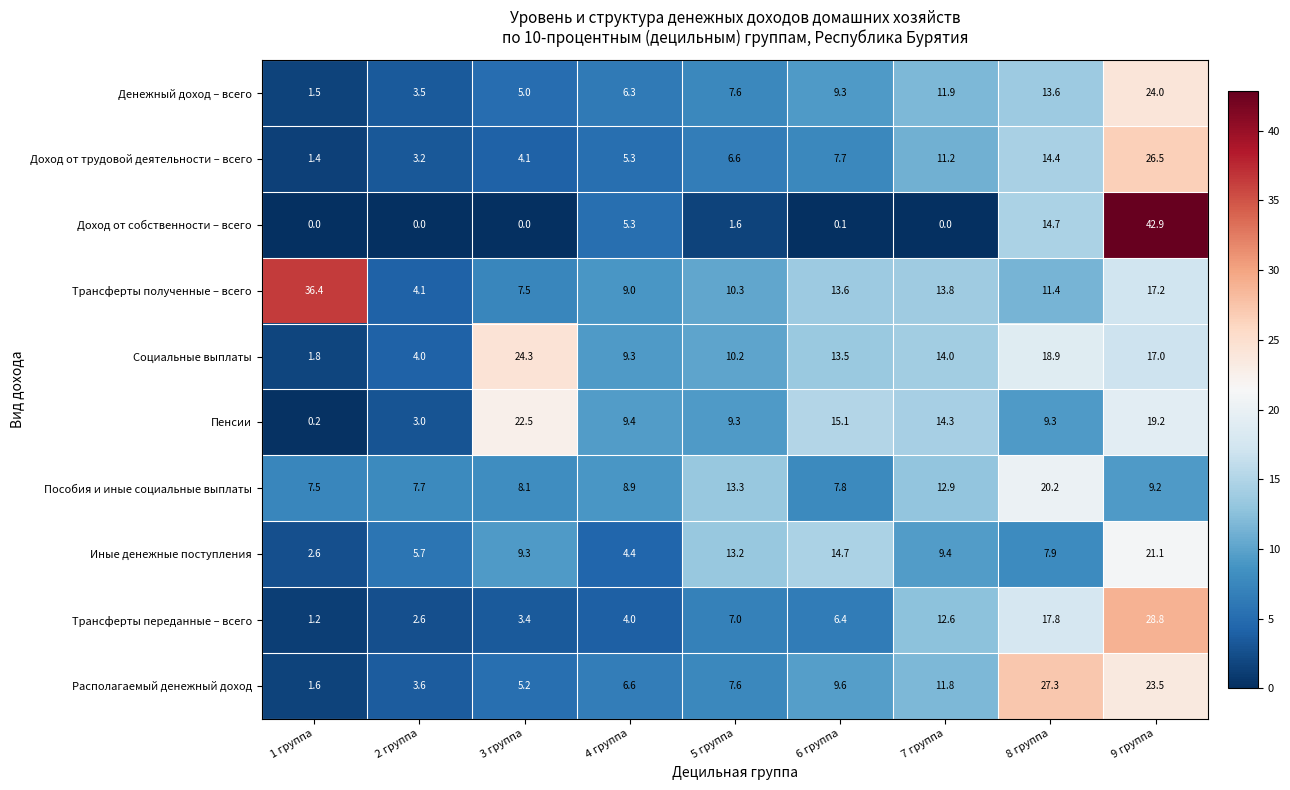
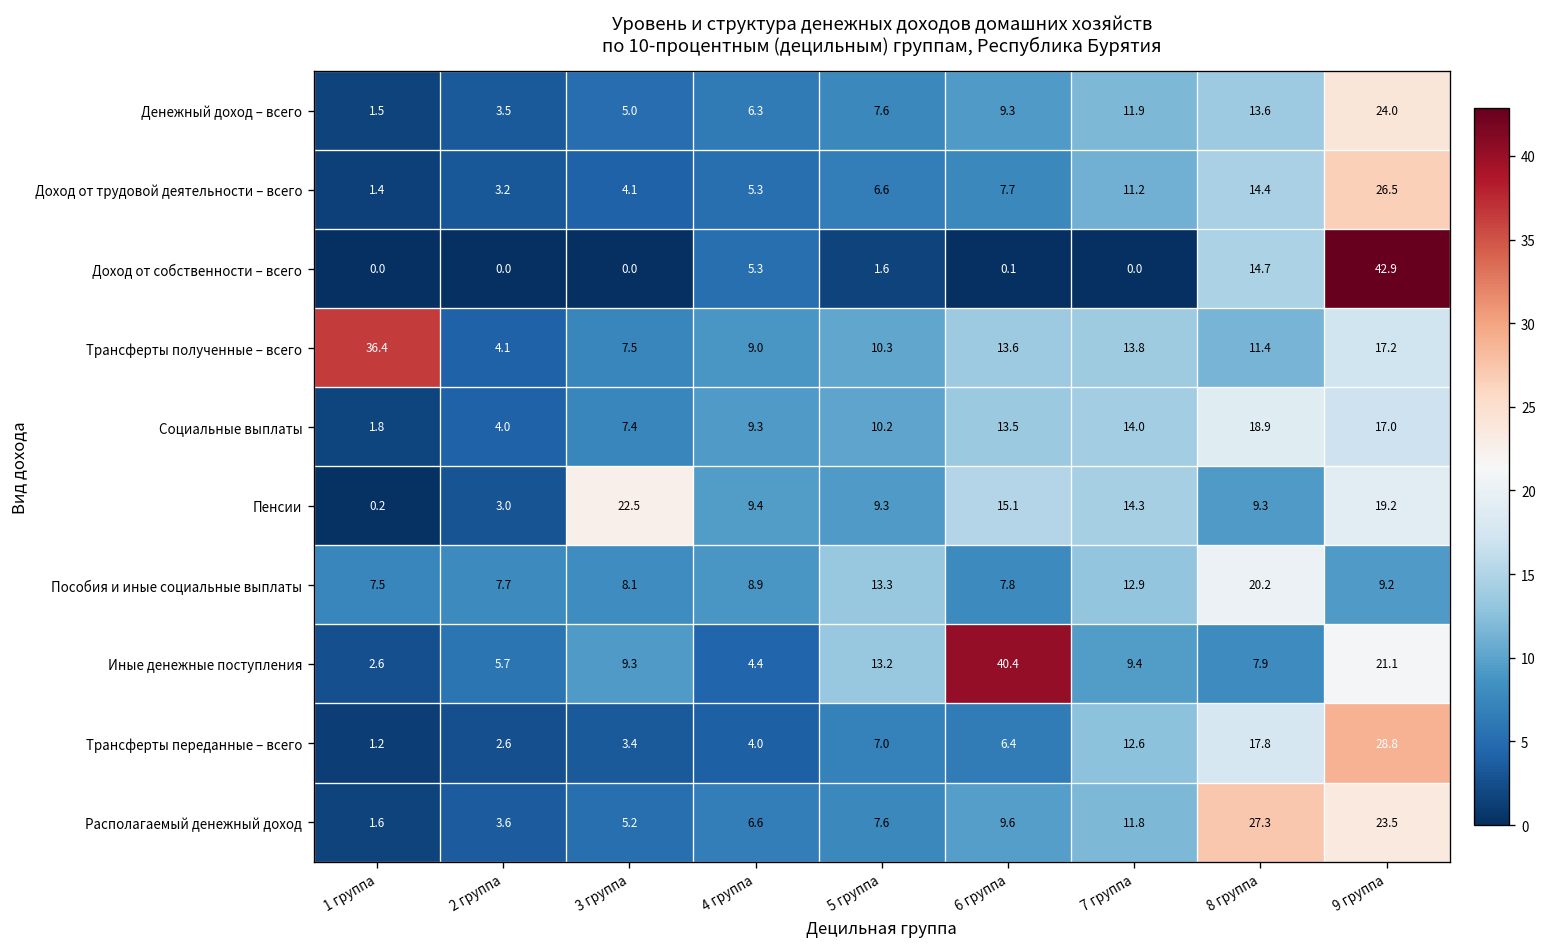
  {
    "Денежный доход – всего": {
      "1 группа": 1.5,
      "2 группа": 3.5,
      "3 группа": 5.0,
      "4 группа": 6.3,
      "5 группа": 7.6,
      "6 группа": 9.3,
      "7 группа": 11.9,
      "8 группа": 13.6,
      "9 группа": 24.0
    },
    "Доход от трудовой деятельности – всего": {
      "1 группа": 1.4,
      "2 группа": 3.2,
      "3 группа": 4.1,
      "4 группа": 5.3,
      "5 группа": 6.6,
      "6 группа": 7.7,
      "7 группа": 11.2,
      "8 группа": 14.4,
      "9 группа": 26.5
    },
    "Доход от собственности – всего": {
      "1 группа": 0.0,
      "2 группа": 0.0,
      "3 группа": 0.0,
      "4 группа": 5.3,
      "5 группа": 1.6,
      "6 группа": 0.1,
      "7 группа": 0.0,
      "8 группа": 14.7,
      "9 группа": 42.9
    },
    "Трансферты полученные – всего": {
      "1 группа": 36.4,
      "2 группа": 4.1,
      "3 группа": 7.5,
      "4 группа": 9.0,
      "5 группа": 10.3,
      "6 группа": 13.6,
      "7 группа": 13.8,
      "8 группа": 11.4,
      "9 группа": 17.2
    },
    "Социальные выплаты": {
      "1 группа": 1.8,
      "2 группа": 4.0,
-     "3 группа": 24.3,
+     "3 группа": 7.4,
      "4 группа": 9.3,
      "5 группа": 10.2,
      "6 группа": 13.5,
      "7 группа": 14.0,
      "8 группа": 18.9,
      "9 группа": 17.0
    },
    "Пенсии": {
      "1 группа": 0.2,
      "2 группа": 3.0,
      "3 группа": 22.5,
      "4 группа": 9.4,
      "5 группа": 9.3,
      "6 группа": 15.1,
      "7 группа": 14.3,
      "8 группа": 9.3,
      "9 группа": 19.2
    },
    "Пособия и иные социальные выплаты": {
      "1 группа": 7.5,
      "2 группа": 7.7,
      "3 группа": 8.1,
      "4 группа": 8.9,
      "5 группа": 13.3,
      "6 группа": 7.8,
      "7 группа": 12.9,
      "8 группа": 20.2,
      "9 группа": 9.2
    },
    "Иные денежные поступления": {
      "1 группа": 2.6,
      "2 группа": 5.7,
      "3 группа": 9.3,
      "4 группа": 4.4,
      "5 группа": 13.2,
-     "6 группа": 14.7,
+     "6 группа": 40.4,
      "7 группа": 9.4,
      "8 группа": 7.9,
      "9 группа": 21.1
    },
    "Трансферты переданные – всего": {
      "1 группа": 1.2,
      "2 группа": 2.6,
      "3 группа": 3.4,
      "4 группа": 4.0,
      "5 группа": 7.0,
      "6 группа": 6.4,
      "7 группа": 12.6,
      "8 группа": 17.8,
      "9 группа": 28.8
    },
    "Располагаемый денежный доход": {
      "1 группа": 1.6,
      "2 группа": 3.6,
      "3 группа": 5.2,
      "4 группа": 6.6,
      "5 группа": 7.6,
      "6 группа": 9.6,
      "7 группа": 11.8,
      "8 группа": 27.3,
      "9 группа": 23.5
    }
  }
